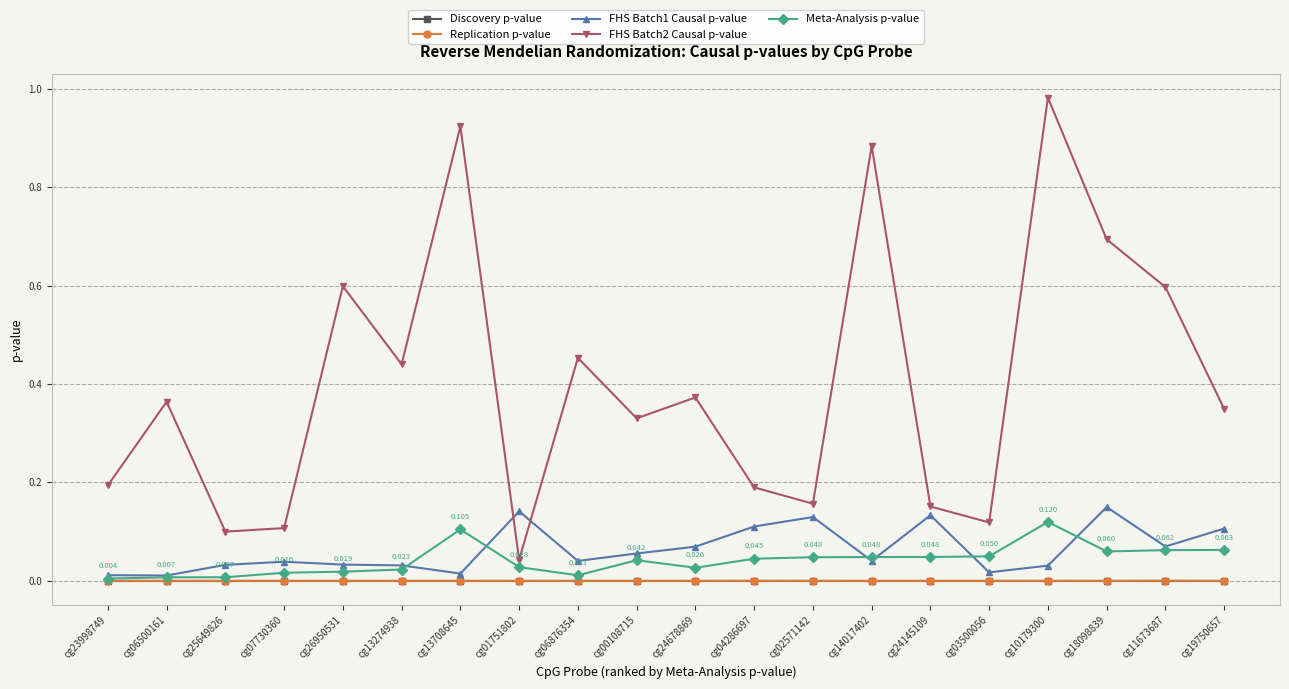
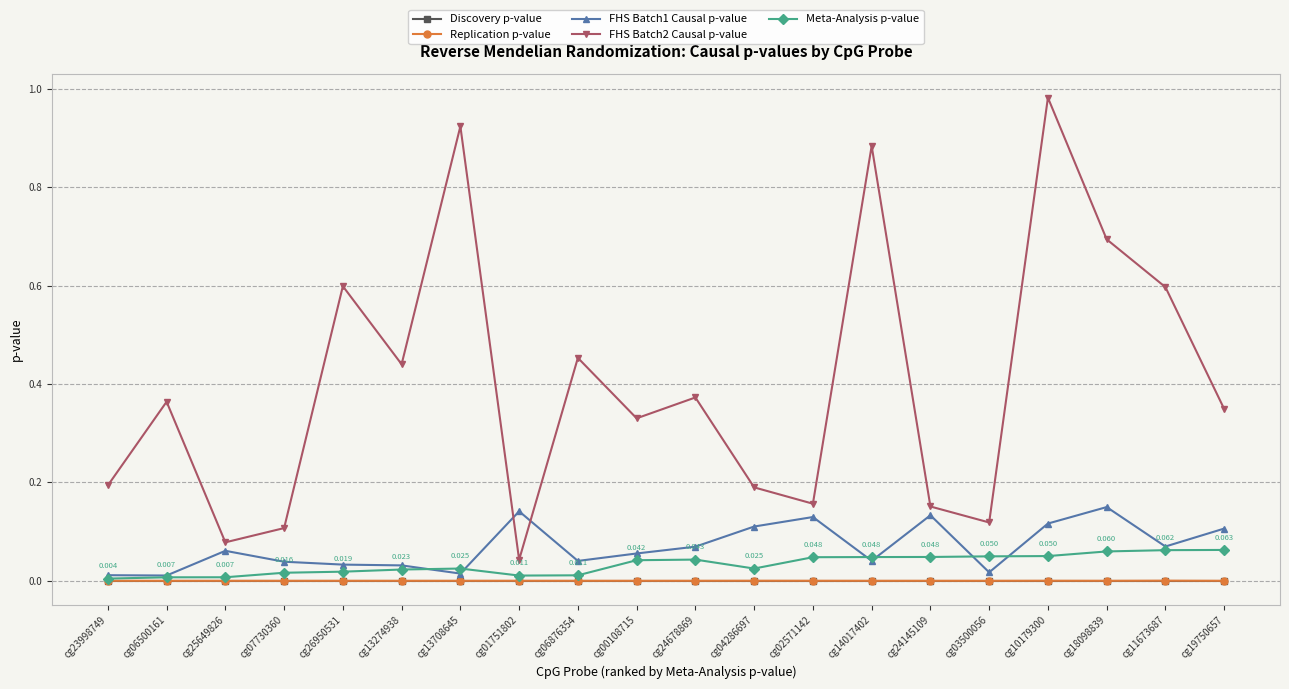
  {
    "Replication p-value": {
      "cg06500161": 0.00,
      "cg25649826": 0.00,
      "cg07730360": 0.00,
      "cg26950531": 0.00,
      "cg13274938": 0.00,
      "cg13708645": 0.00,
      "cg01751802": 0.00,
      "cg06876354": 0.00,
      "cg00108715": 0.00,
      "cg24678869": 0.00,
      "cg04286697": 0.00,
      "cg02571142": 0.00,
      "cg14017402": 0.00,
      "cg24145109": 0.00,
      "cg03500056": 0.00,
      "cg10179300": 0.00,
      "cg18098839": 0.00,
      "cg11673687": 0.00,
      "cg19750657": 0.00
    },
    "FHS Batch1 Causal p-value": {
-     "cg25649826": 0.03,
+     "cg25649826": 0.06,
      "cg13708645": 0.01,
      "cg01751802": 0.14,
      "cg04286697": 0.11,
      "cg02571142": 0.13,
      "cg14017402": 0.04,
      "cg24145109": 0.13,
      "cg03500056": 0.02,
-     "cg10179300": 0.03,
+     "cg10179300": 0.12,
      "cg18098839": 0.15
    },
    "FHS Batch2 Causal p-value": {
      "cg23998749": 0.19,
      "cg06500161": 0.36,
-     "cg25649826": 0.10,
+     "cg25649826": 0.08,
      "cg07730360": 0.11,
      "cg26950531": 0.60,
      "cg13274938": 0.44,
      "cg13708645": 0.92,
      "cg06876354": 0.45,
      "cg00108715": 0.33,
      "cg24678869": 0.37,
      "cg04286697": 0.19,
      "cg02571142": 0.16,
      "cg14017402": 0.88,
      "cg24145109": 0.15,
      "cg03500056": 0.12,
      "cg10179300": 0.98,
      "cg18098839": 0.69,
      "cg11673687": 0.60,
      "cg19750657": 0.35
    },
    "Meta-Analysis p-value": {
      "cg25649826": 0.007,
      "cg13274938": 0.023,
-     "cg13708645": 0.105,
-     "cg01751802": 0.028,
-     "cg24678869": 0.026,
-     "cg04286697": 0.045,
+     "cg13708645": 0.025,
+     "cg01751802": 0.011,
+     "cg24678869": 0.043,
+     "cg04286697": 0.025,
      "cg02571142": 0.048,
      "cg14017402": 0.048,
      "cg24145109": 0.048,
      "cg03500056": 0.050,
-     "cg10179300": 0.120,
+     "cg10179300": 0.050,
      "cg18098839": 0.060,
      "cg11673687": 0.062,
      "cg19750657": 0.063
    }
  }
